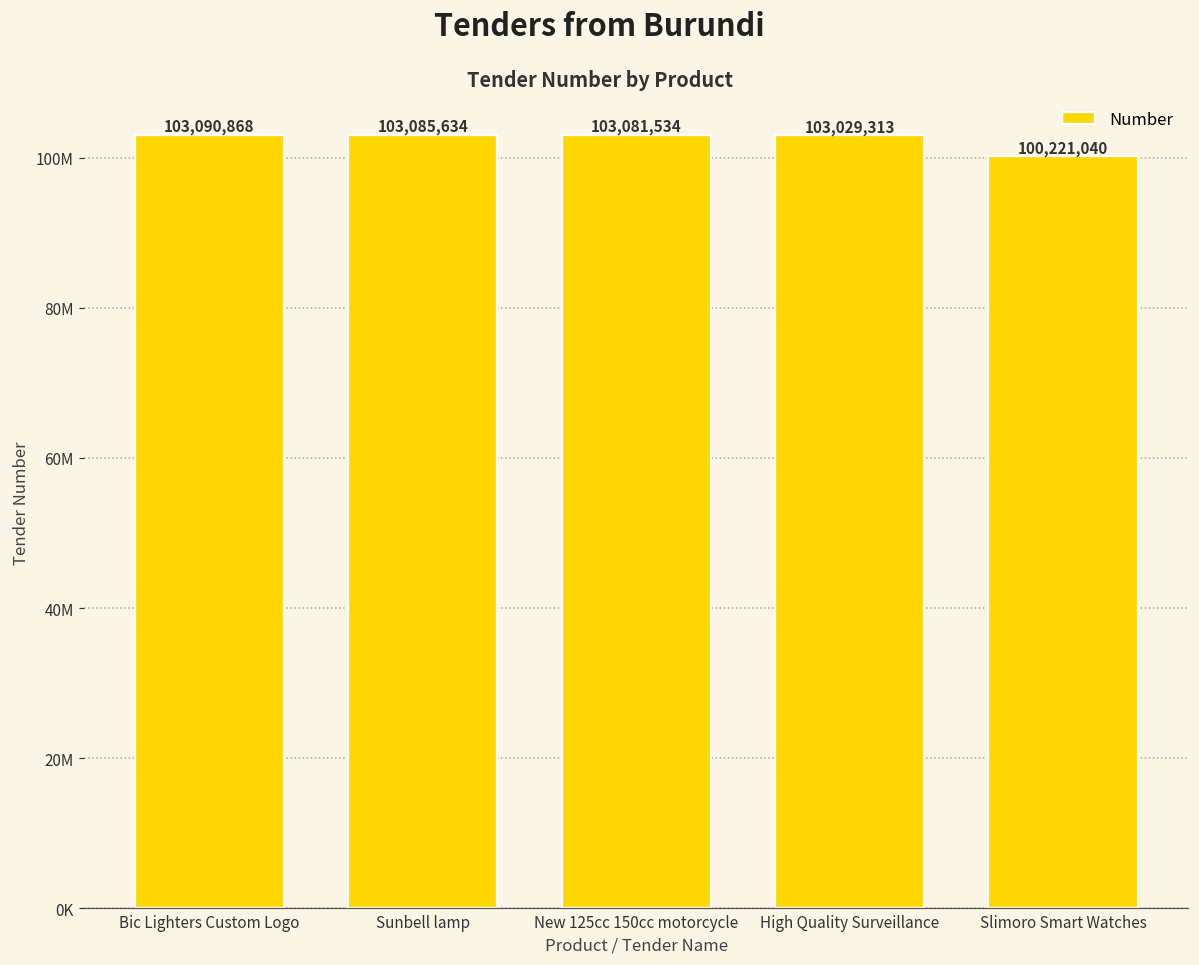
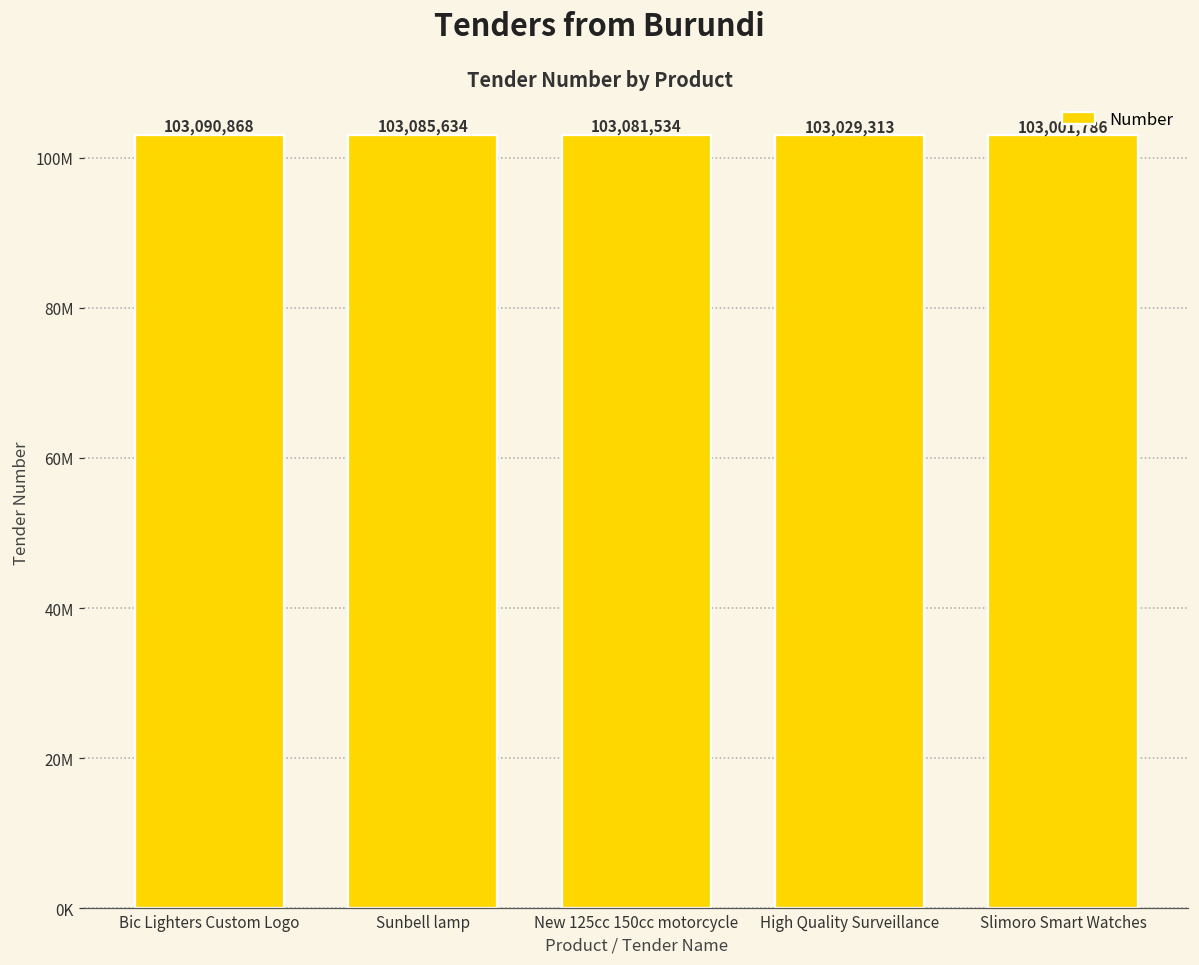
  {
    "Bic Lighters Custom Logo": "103,090,868",
    "Sunbell lamp": "103,085,634",
    "New 125cc 150cc motorcycle": "103,081,534",
    "High Quality Surveillance": "103,029,313",
-   "Slimoro Smart Watches": "100,221,040"
+   "Slimoro Smart Watches": "103,001,786"
  }
